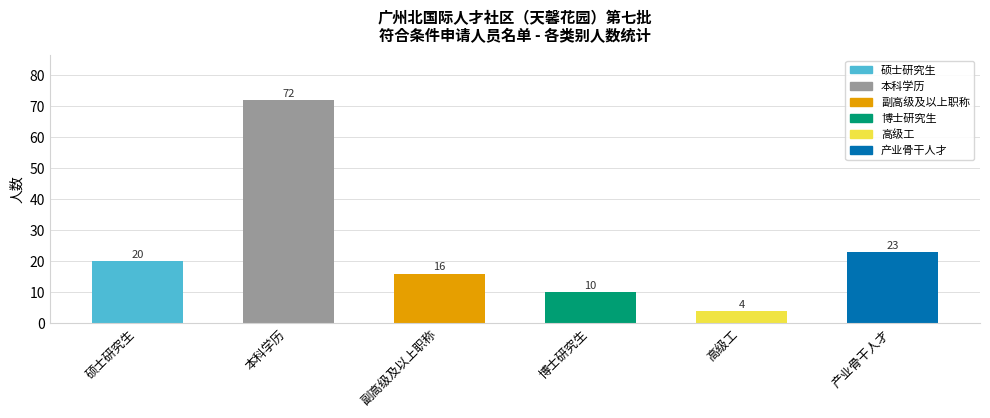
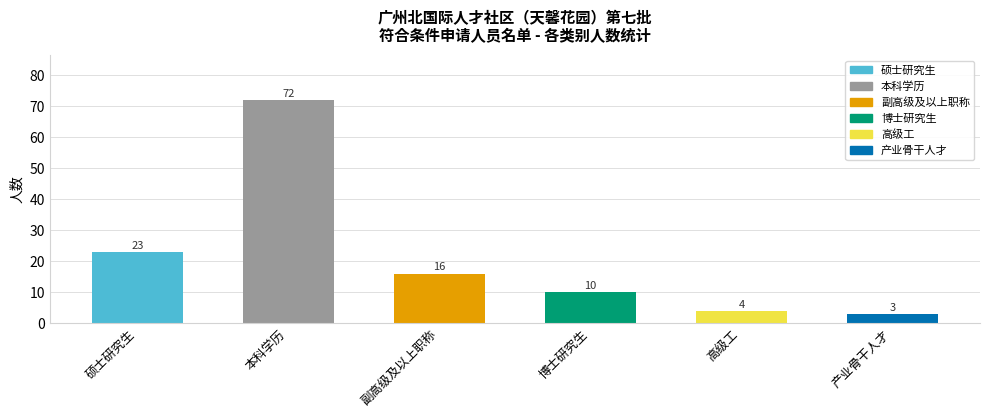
  {
-   "硕士研究生": 20,
+   "硕士研究生": 23,
    "本科学历": 72,
    "副高级及以上职称": 16,
    "博士研究生": 10,
    "高级工": 4,
-   "产业骨干人才": 23
+   "产业骨干人才": 3
  }
